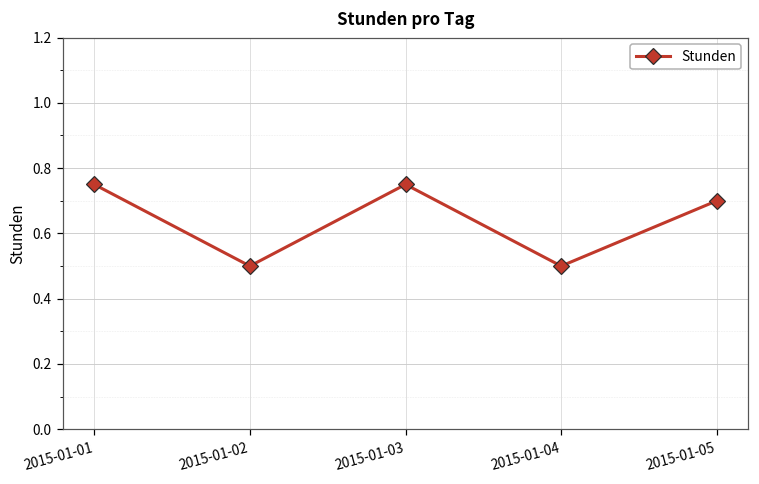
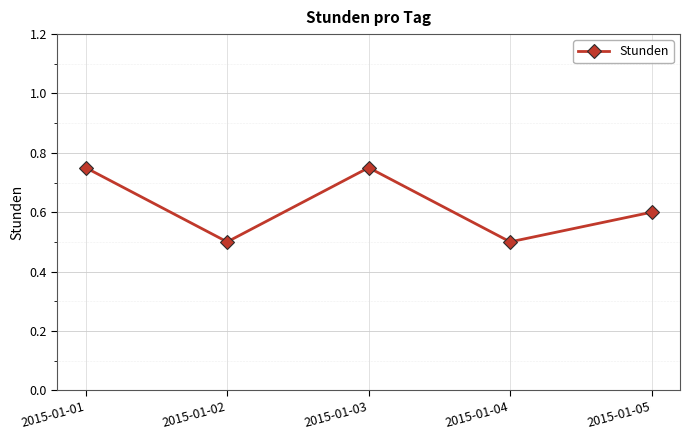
  {
    "2015-01-01": 0.75,
    "2015-01-02": 0.5,
    "2015-01-03": 0.75,
    "2015-01-04": 0.5,
-   "2015-01-05": 0.7
+   "2015-01-05": 0.6
  }
